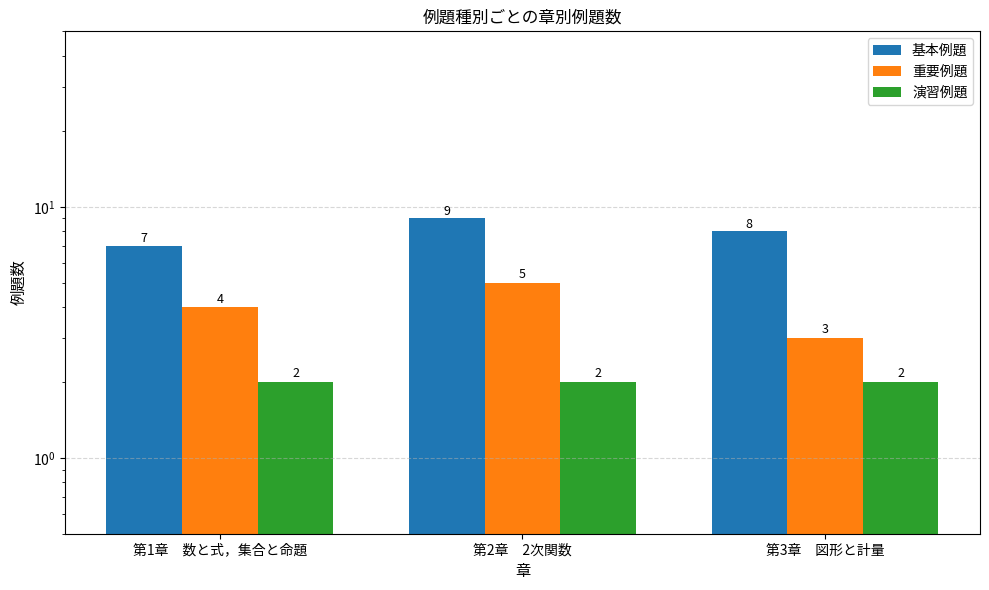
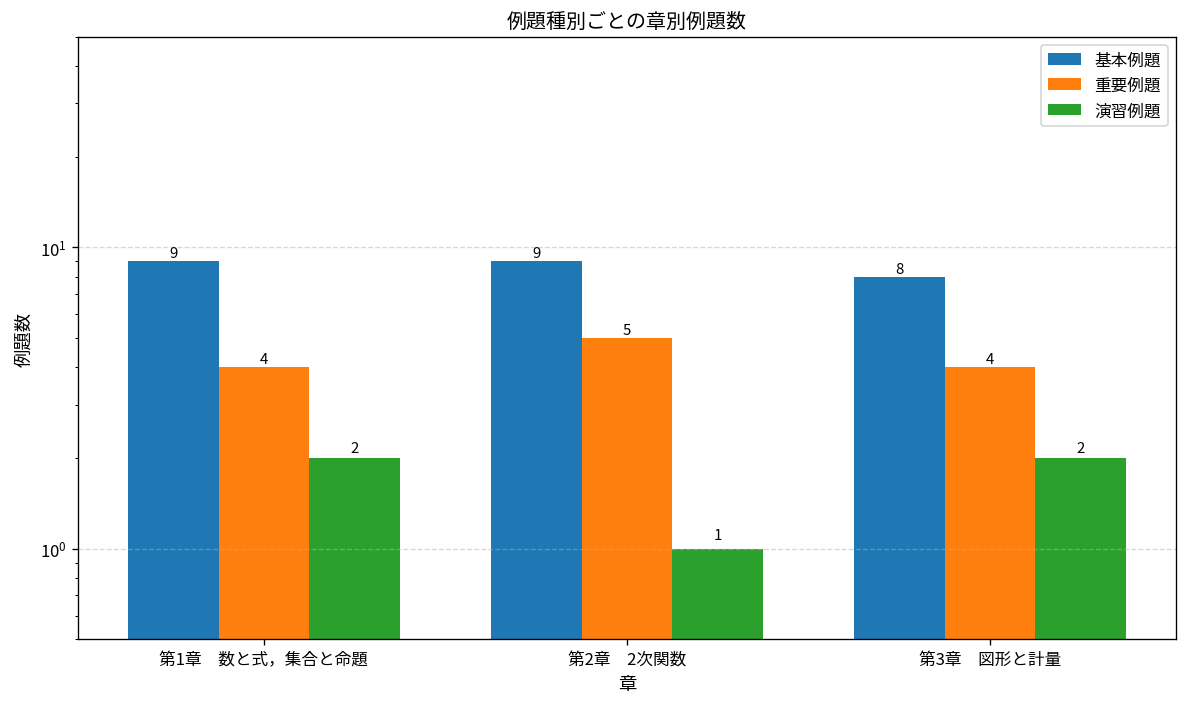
  {
    "基本例題": {
-     "第1章 数と式，集合と命題": 7,
+     "第1章 数と式，集合と命題": 9,
      "第2章 2次関数": 9,
      "第3章 図形と計量": 8
    },
    "重要例題": {
      "第1章 数と式，集合と命題": 4,
      "第2章 2次関数": 5,
-     "第3章 図形と計量": 3
+     "第3章 図形と計量": 4
    },
    "演習例題": {
      "第1章 数と式，集合と命題": 2,
-     "第2章 2次関数": 2,
+     "第2章 2次関数": 1,
      "第3章 図形と計量": 2
    }
  }
